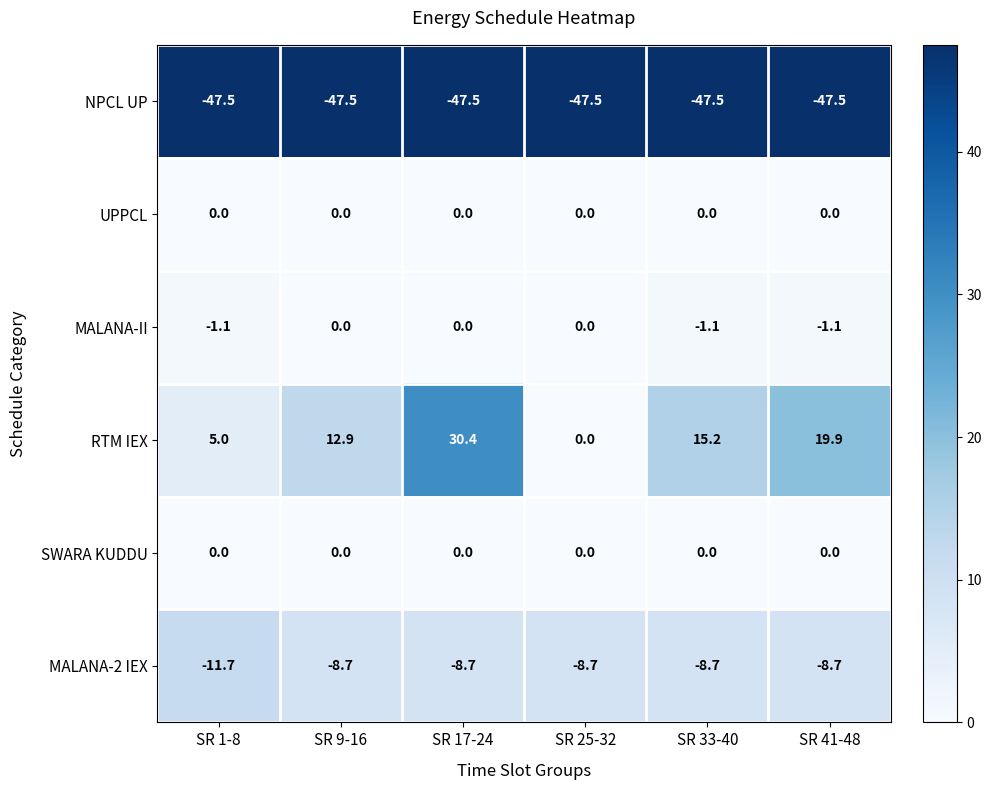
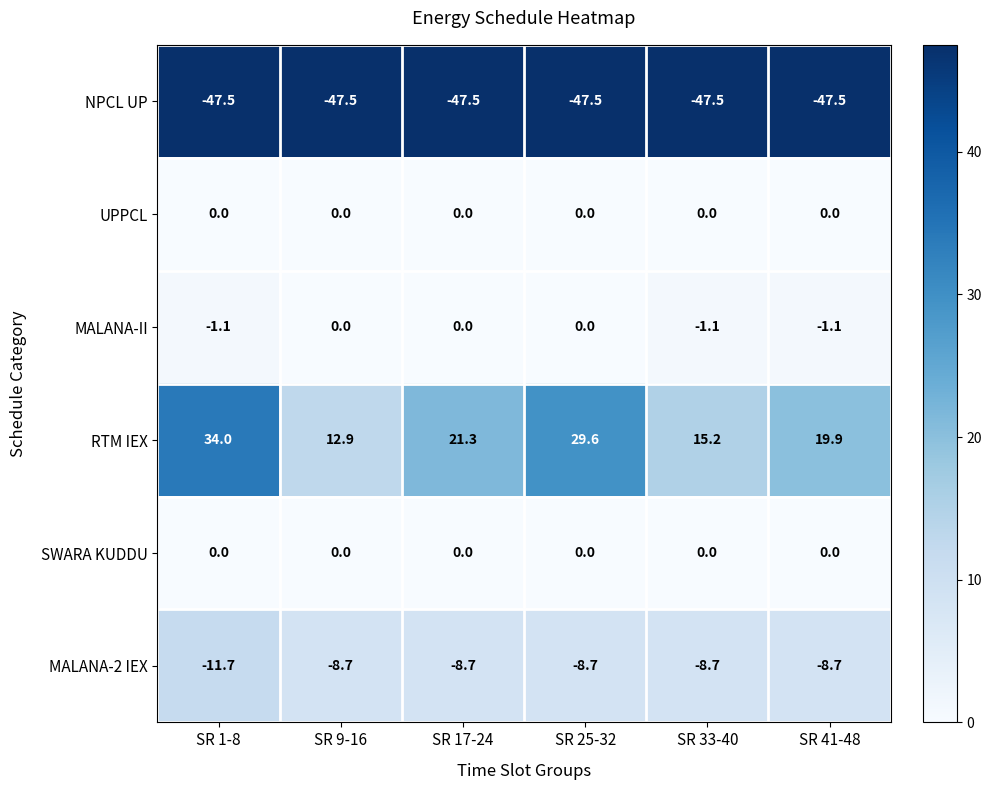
  {
    "NPCL UP": {
      "SR 1-8": -47.5,
      "SR 9-16": -47.5,
      "SR 17-24": -47.5,
      "SR 25-32": -47.5,
      "SR 33-40": -47.5,
      "SR 41-48": -47.5
    },
    "UPPCL": {
      "SR 1-8": 0.0,
      "SR 9-16": 0.0,
      "SR 17-24": 0.0,
      "SR 25-32": 0.0,
      "SR 33-40": 0.0,
      "SR 41-48": 0.0
    },
    "MALANA-II": {
      "SR 1-8": -1.1,
      "SR 9-16": 0.0,
      "SR 17-24": 0.0,
      "SR 25-32": 0.0,
      "SR 33-40": -1.1,
      "SR 41-48": -1.1
    },
    "RTM IEX": {
-     "SR 1-8": 5.0,
+     "SR 1-8": 34.0,
      "SR 9-16": 12.9,
-     "SR 17-24": 30.4,
-     "SR 25-32": 0.0,
+     "SR 17-24": 21.3,
+     "SR 25-32": 29.6,
      "SR 33-40": 15.2,
      "SR 41-48": 19.9
    },
    "SWARA KUDDU": {
      "SR 1-8": 0.0,
      "SR 9-16": 0.0,
      "SR 17-24": 0.0,
      "SR 25-32": 0.0,
      "SR 33-40": 0.0,
      "SR 41-48": 0.0
    },
    "MALANA-2 IEX": {
      "SR 1-8": -11.7,
      "SR 9-16": -8.7,
      "SR 17-24": -8.7,
      "SR 25-32": -8.7,
      "SR 33-40": -8.7,
      "SR 41-48": -8.7
    }
  }
